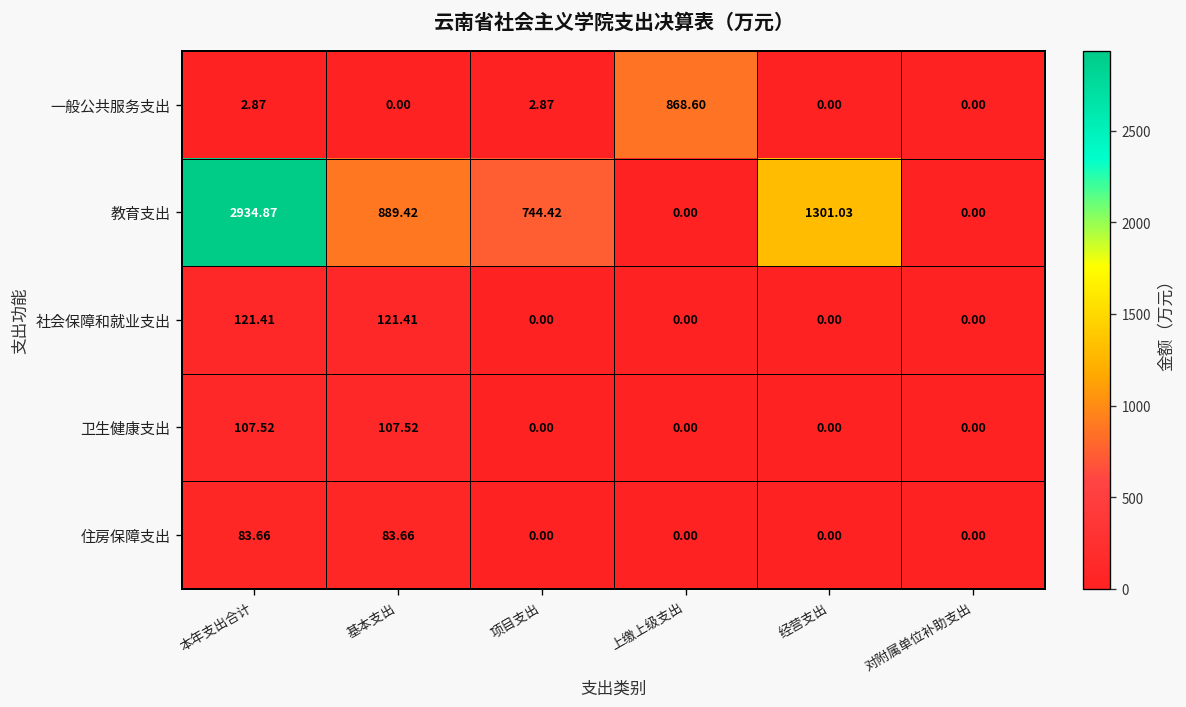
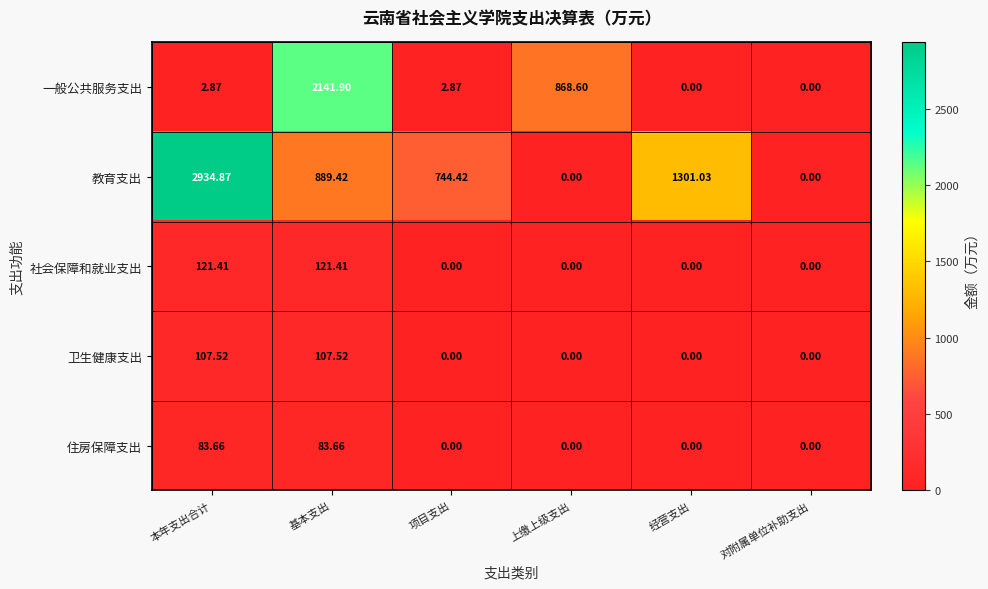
  {
    "一般公共服务支出": {
      "本年支出合计": 2.87,
-     "基本支出": 0.00,
+     "基本支出": 2141.90,
      "项目支出": 2.87,
      "上缴上级支出": 868.60,
      "经营支出": 0.00,
      "对附属单位补助支出": 0.00
    },
    "教育支出": {
      "本年支出合计": 2934.87,
      "基本支出": 889.42,
      "项目支出": 744.42,
      "上缴上级支出": 0.00,
      "经营支出": 1301.03,
      "对附属单位补助支出": 0.00
    },
    "社会保障和就业支出": {
      "本年支出合计": 121.41,
      "基本支出": 121.41,
      "项目支出": 0.00,
      "上缴上级支出": 0.00,
      "经营支出": 0.00,
      "对附属单位补助支出": 0.00
    },
    "卫生健康支出": {
      "本年支出合计": 107.52,
      "基本支出": 107.52,
      "项目支出": 0.00,
      "上缴上级支出": 0.00,
      "经营支出": 0.00,
      "对附属单位补助支出": 0.00
    },
    "住房保障支出": {
      "本年支出合计": 83.66,
      "基本支出": 83.66,
      "项目支出": 0.00,
      "上缴上级支出": 0.00,
      "经营支出": 0.00,
      "对附属单位补助支出": 0.00
    }
  }
